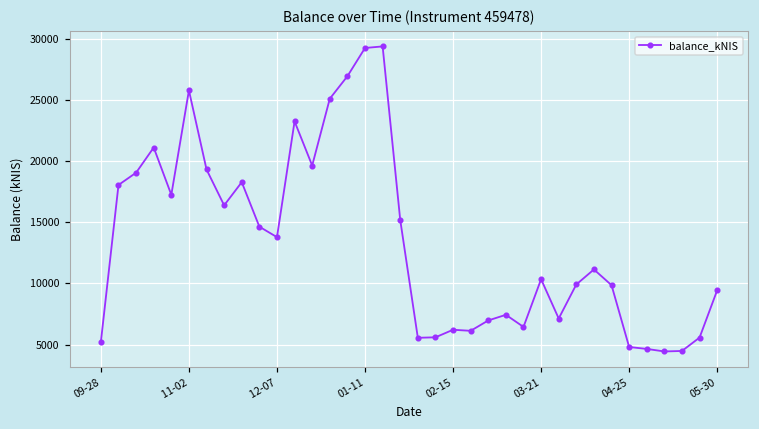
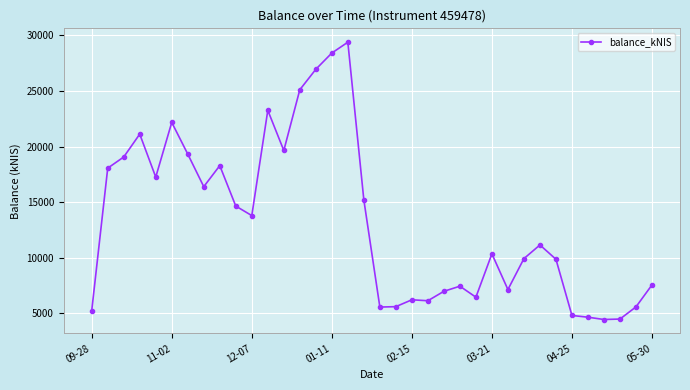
  {
    "09-28": 5200,
-   "11-02": 25800,
+   "11-02": 22200,
    "12-07": 13800,
-   "01-11": 29300,
+   "01-11": 28400,
    "02-15": 6200,
    "03-21": 10300,
    "04-25": 4800,
-   "05-30": 9400
+   "05-30": 7500
  }
